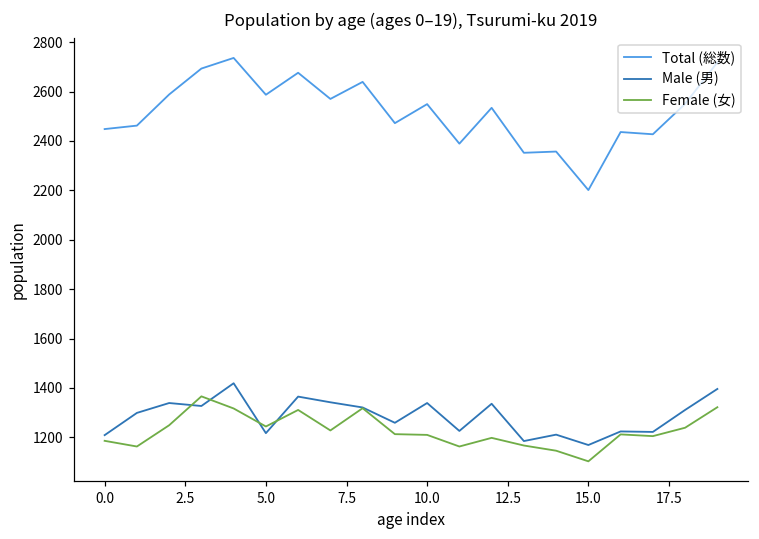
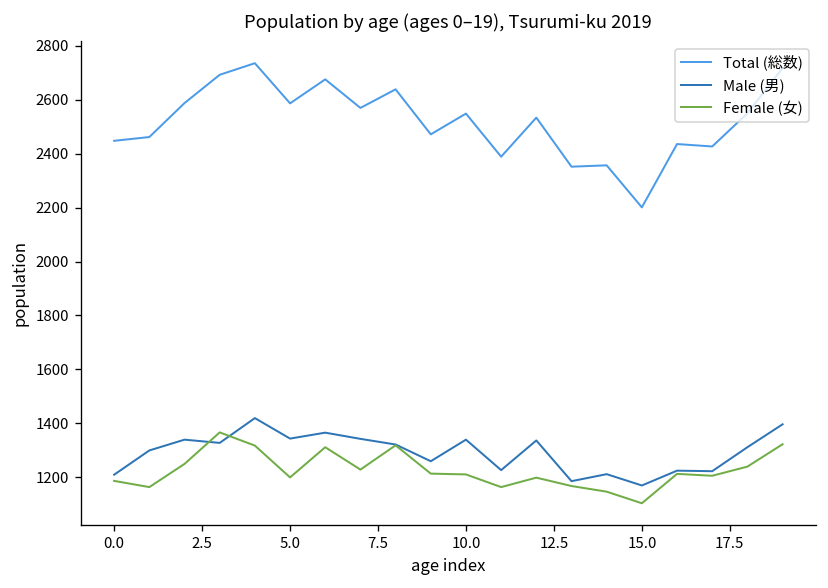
  {
    "Total (総数)": {
      "0.0": 2450,
      "5.0": 2590,
      "10.0": 2550,
      "15.0": 2200
    },
    "Male (男)": {
      "0.0": 1210,
-     "5.0": 1220,
+     "5.0": 1340,
      "10.0": 1340,
      "15.0": 1170
    },
    "Female (女)": {
      "0.0": 1190,
-     "5.0": 1240,
+     "5.0": 1200,
      "10.0": 1210,
      "15.0": 1100
    }
  }
